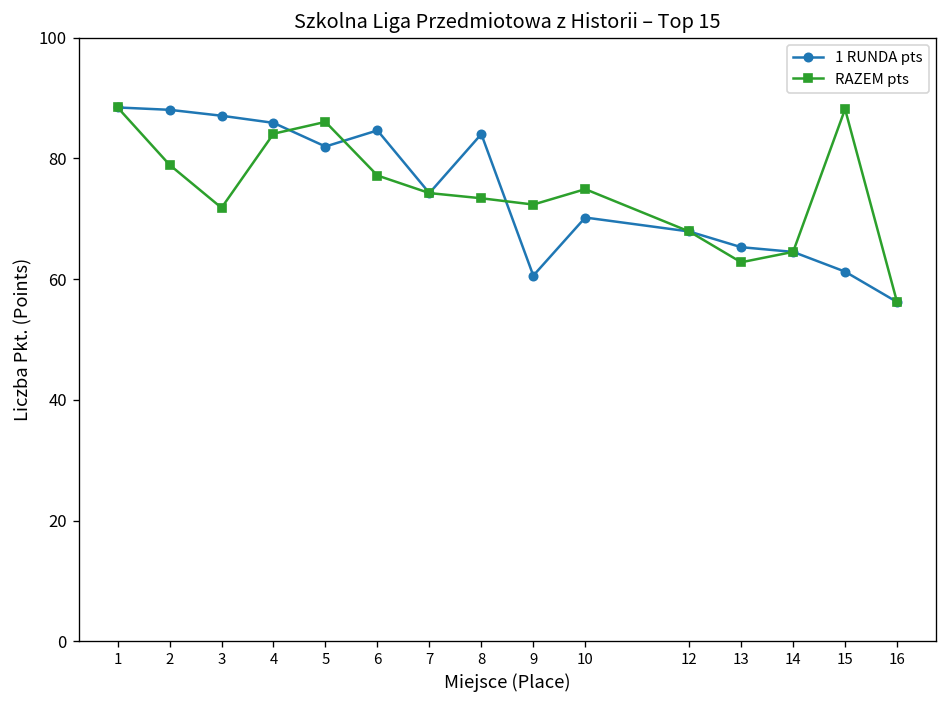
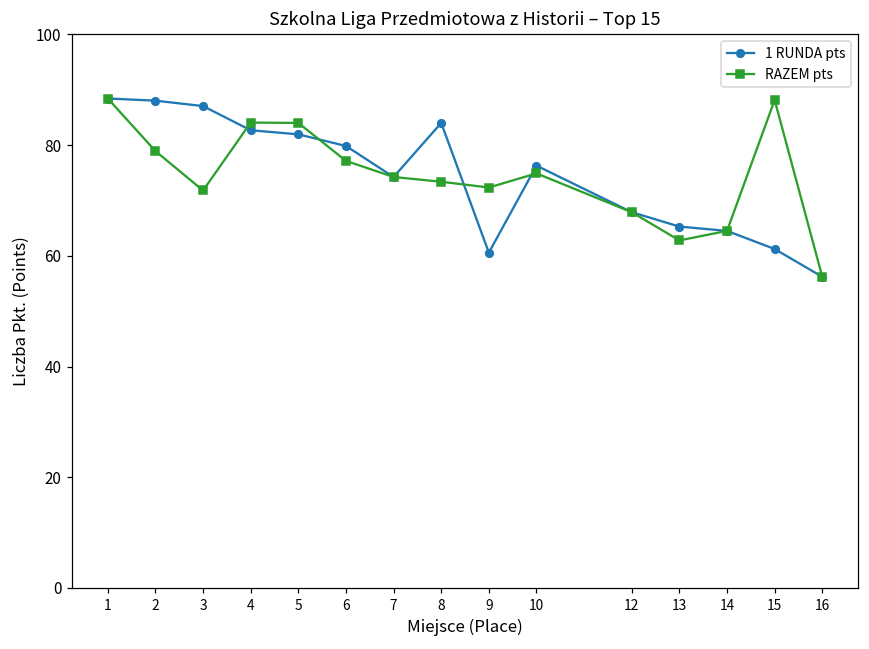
  {
    "1 RUNDA pts": {
      "2": 88,
      "3": 87,
-     "4": 86,
+     "4": 83,
      "5": 82,
-     "6": 85,
+     "6": 80,
      "8": 84,
      "9": 61,
-     "10": 70,
+     "10": 76,
      "13": 65,
      "15": 61
    },
    "RAZEM pts": {
      "2": 79,
      "3": 72,
      "4": 84,
-     "5": 86,
+     "5": 84,
      "6": 77,
      "8": 73,
      "9": 72,
      "10": 75,
      "13": 63,
      "15": 88
    }
  }
